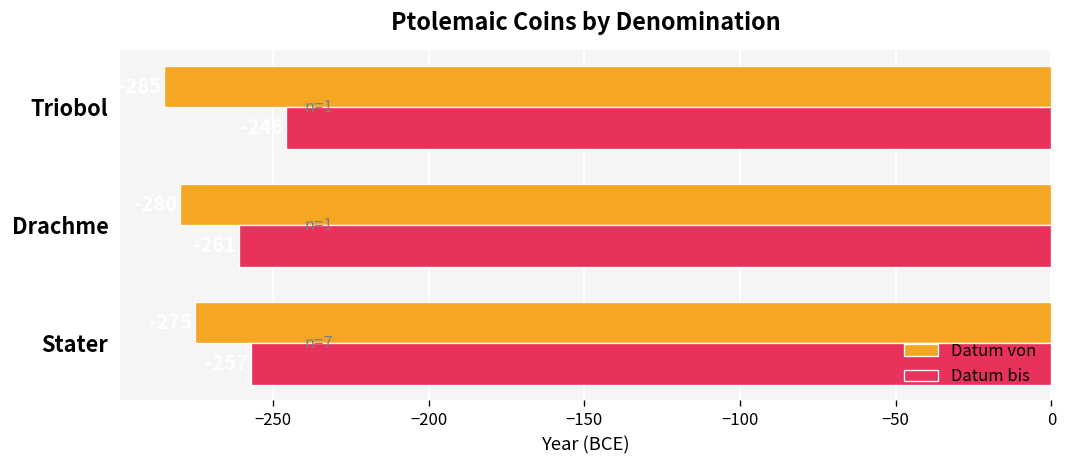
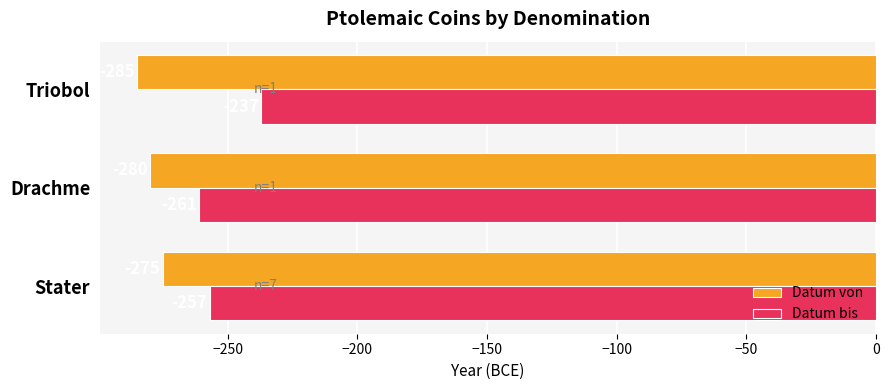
  {
    "Datum von": {
      "Triobol": -285,
      "Drachme": -280,
      "Stater": -275
    },
    "Datum bis": {
-     "Triobol": -246
+     "Triobol": -237
    }
  }
